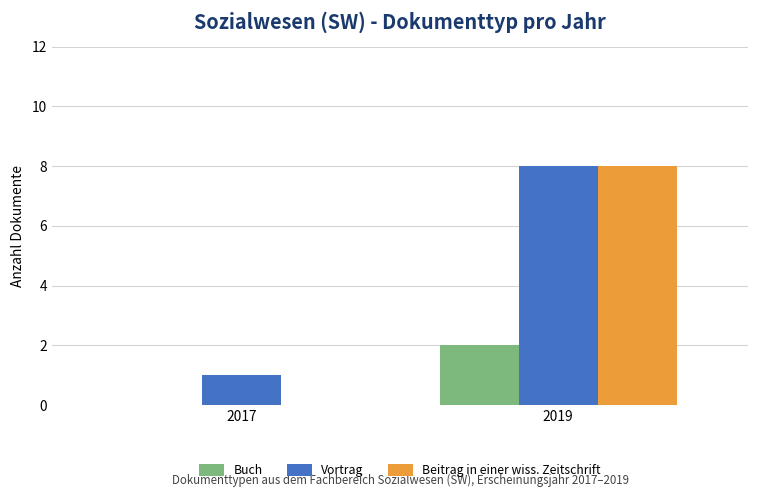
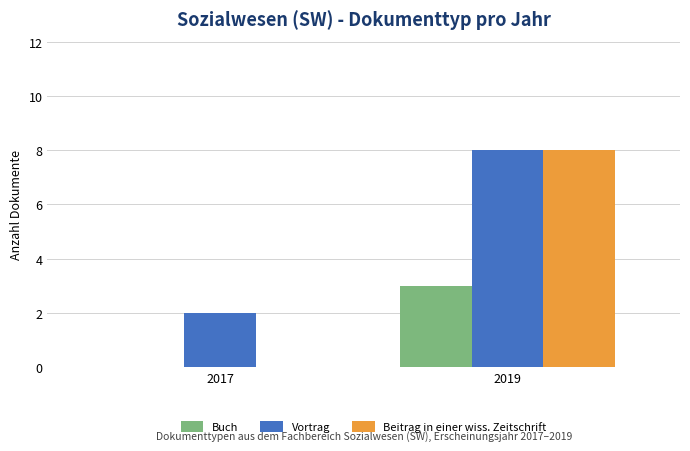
  {
    "Buch": {
      "2017": 0,
-     "2019": 2
+     "2019": 3
    },
    "Vortrag": {
-     "2017": 1,
+     "2017": 2,
      "2019": 8
    },
    "Beitrag in einer wiss. Zeitschrift": {
      "2017": 0,
      "2019": 8
    }
  }
